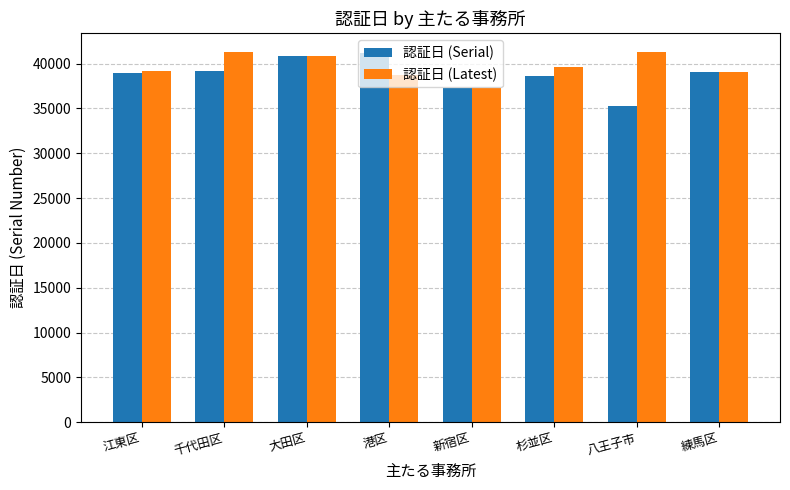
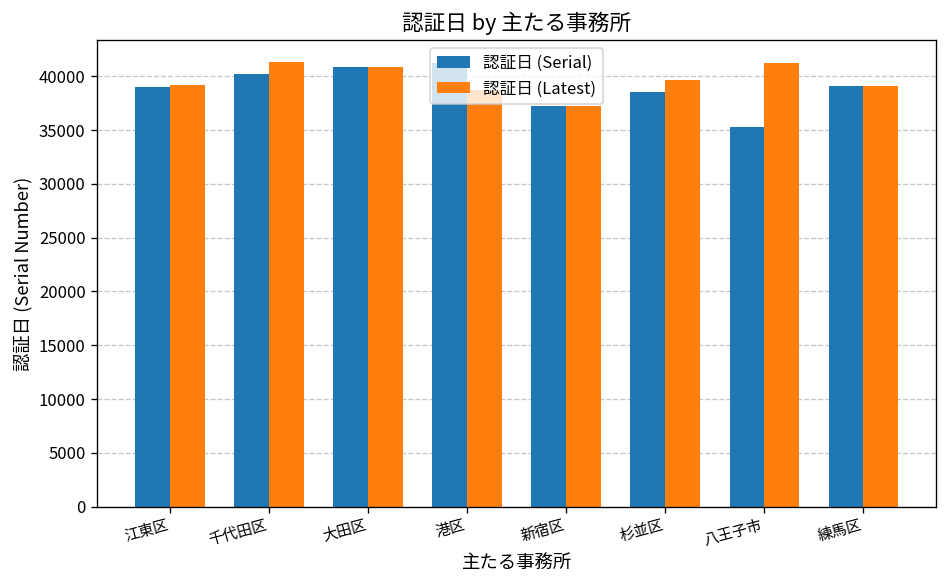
  {
    "認証日 (Serial)": {
      "江東区": 39000,
-     "千代田区": 39000,
+     "千代田区": 40000,
      "大田区": 41000,
      "新宿区": 37000,
      "杉並区": 39000,
      "八王子市": 35000,
      "練馬区": 39000
    },
    "認証日 (Latest)": {
      "江東区": 39000,
      "千代田区": 41000,
      "大田区": 41000,
      "新宿区": 37000,
      "杉並区": 40000,
      "八王子市": 41000,
      "練馬区": 39000
    }
  }
